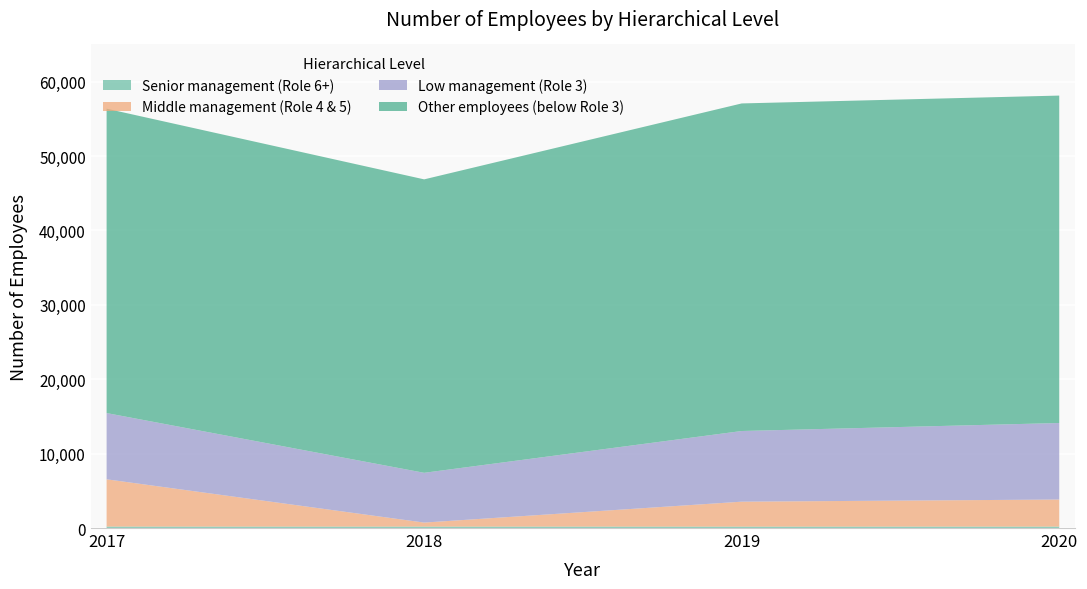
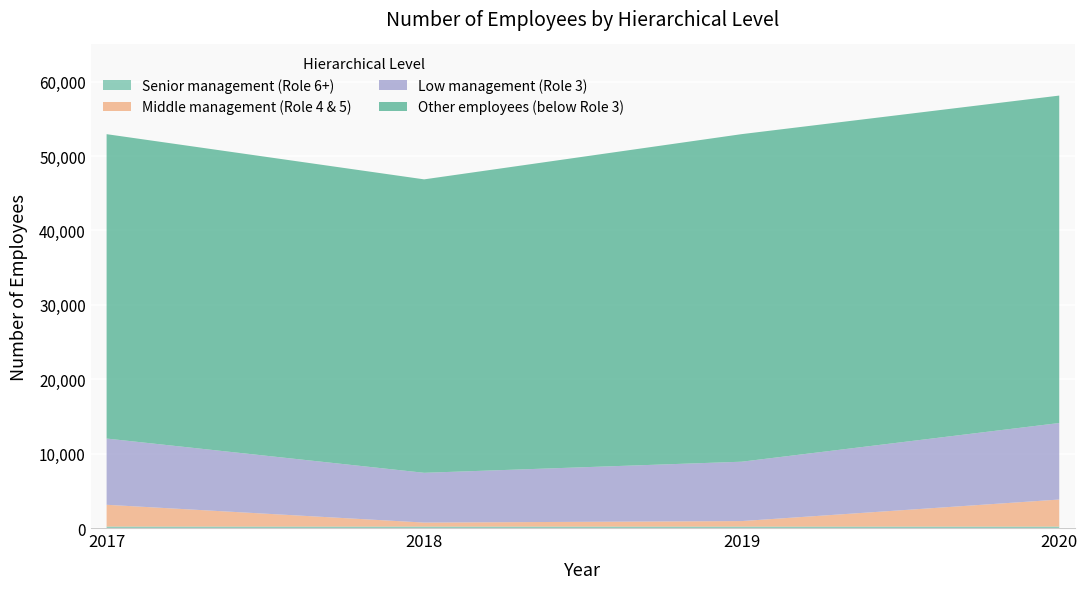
  {
    "Middle management (Role 4 & 5)": {
-     "2017": "6,000",
+     "2017": "3,000",
      "2018": "1,000",
-     "2019": "3,000",
+     "2019": "1,000",
      "2020": "4,000"
    },
    "Low management (Role 3)": {
      "2017": "9,000",
      "2018": "7,000",
-     "2019": "9,000",
+     "2019": "8,000",
      "2020": "10,000"
    }
  }
